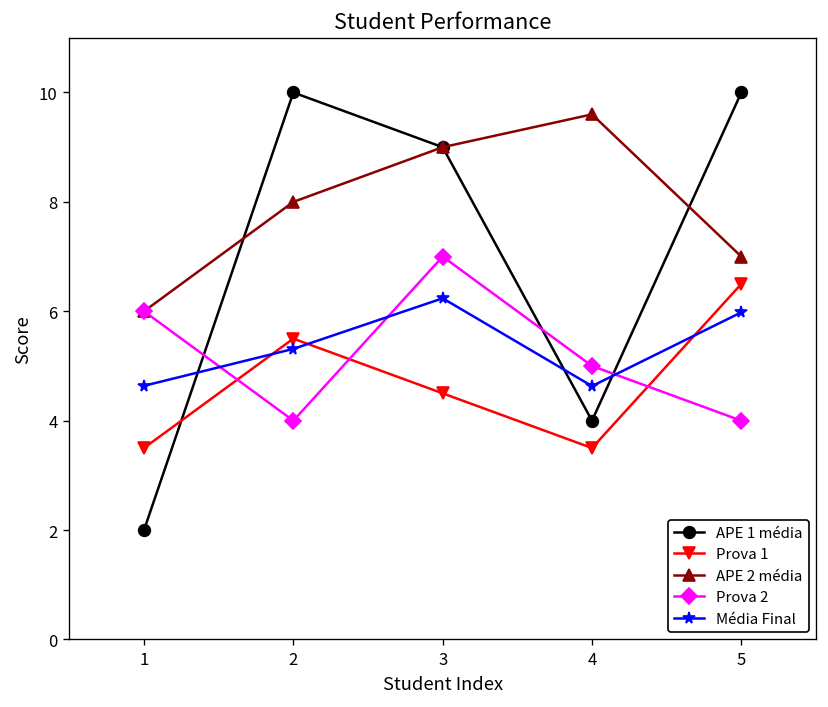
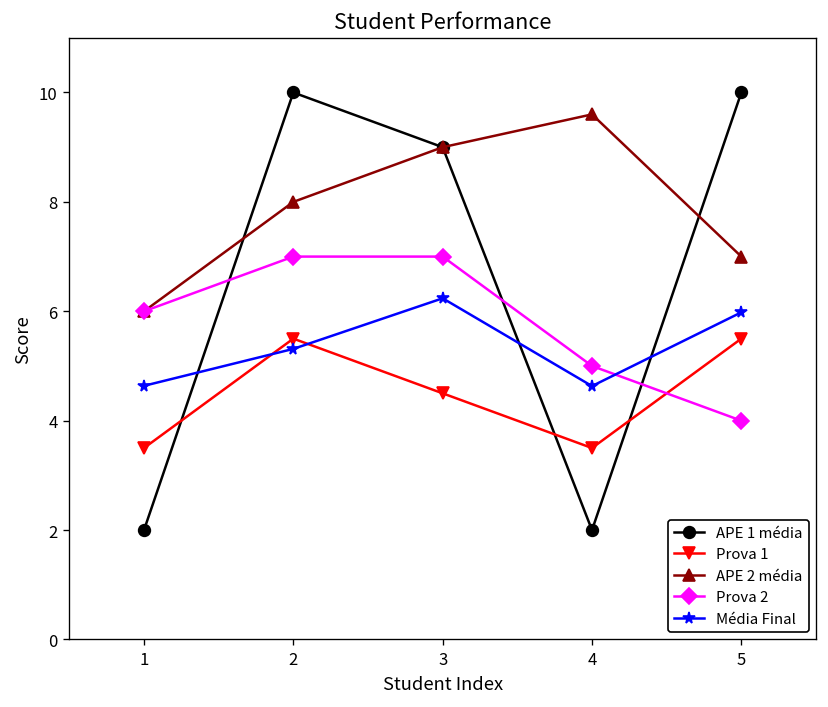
  {
    "APE 1 média": {
      "1": 2,
      "2": 10,
-     "4": 4,
+     "4": 2,
      "5": 10
    },
    "Prova 1": {
      "1": 3.5,
      "2": 5.5,
      "3": 4.5,
      "4": 3.5,
-     "5": 6.5
+     "5": 5.5
    },
    "APE 2 média": {
      "2": 8.0,
      "4": 9.6,
      "5": 7.0
    },
    "Prova 2": {
-     "2": 4,
+     "2": 7,
      "3": 7,
      "4": 5,
      "5": 4
    },
    "Média Final": {
      "1": 4.6,
      "2": 5.3,
      "3": 6.2,
      "4": 4.6,
      "5": 6.0
    }
  }
